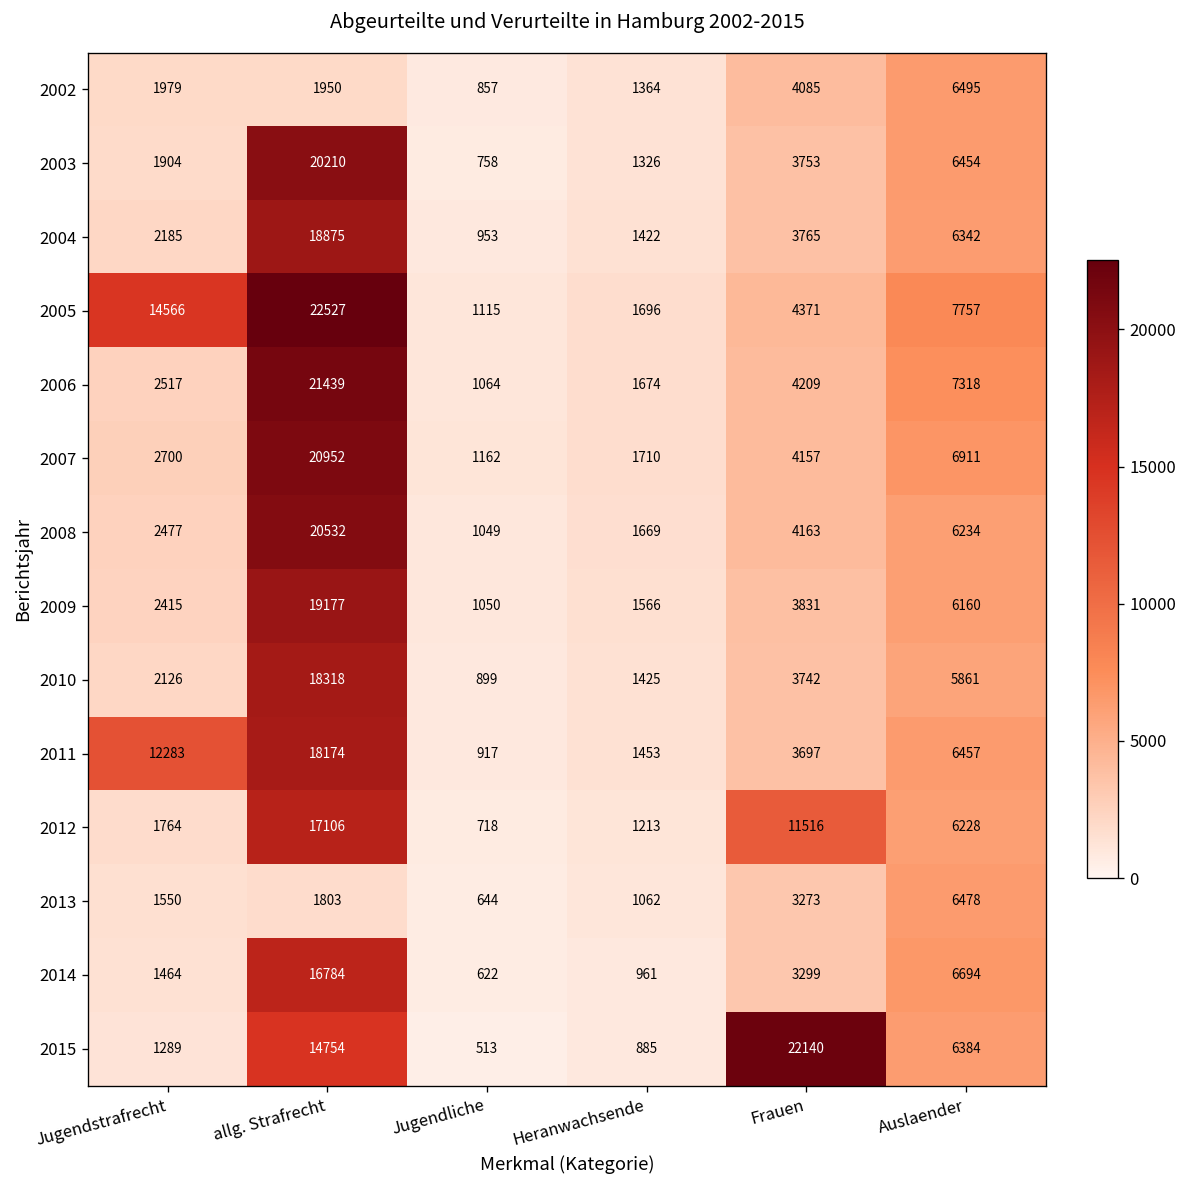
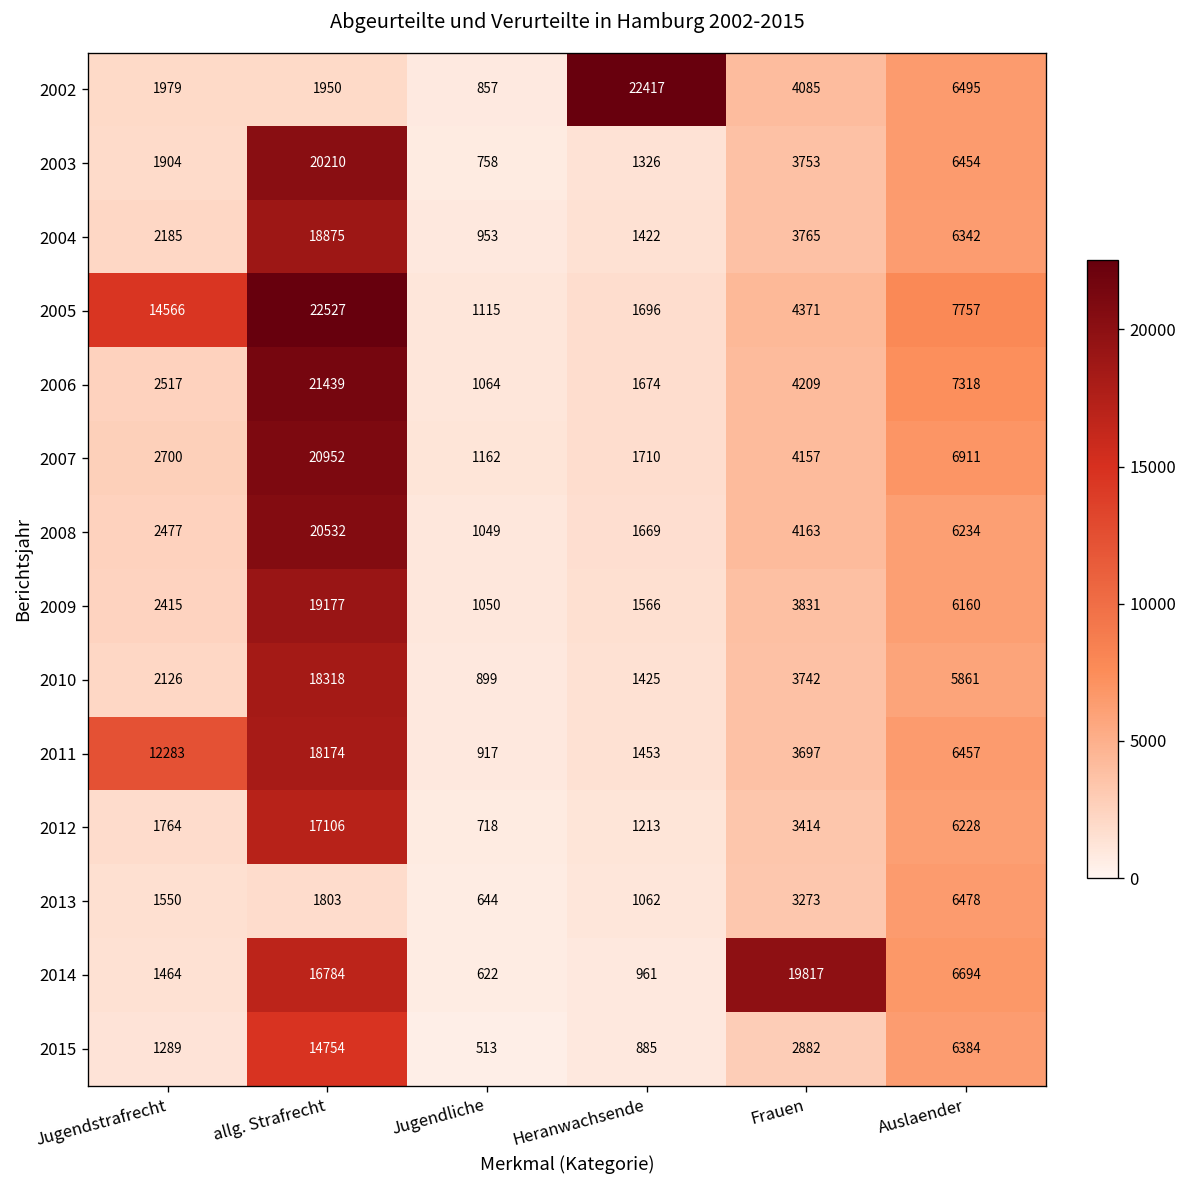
  {
    "2002": {
      "Jugendstrafrecht": 1979,
      "allg. Strafrecht": 1950,
      "Jugendliche": 857,
-     "Heranwachsende": 1364,
+     "Heranwachsende": 22417,
      "Frauen": 4085,
      "Auslaender": 6495
    },
    "2003": {
      "Jugendstrafrecht": 1904,
      "allg. Strafrecht": 20210,
      "Jugendliche": 758,
      "Heranwachsende": 1326,
      "Frauen": 3753,
      "Auslaender": 6454
    },
    "2004": {
      "Jugendstrafrecht": 2185,
      "allg. Strafrecht": 18875,
      "Jugendliche": 953,
      "Heranwachsende": 1422,
      "Frauen": 3765,
      "Auslaender": 6342
    },
    "2005": {
      "Jugendstrafrecht": 14566,
      "allg. Strafrecht": 22527,
      "Jugendliche": 1115,
      "Heranwachsende": 1696,
      "Frauen": 4371,
      "Auslaender": 7757
    },
    "2006": {
      "Jugendstrafrecht": 2517,
      "allg. Strafrecht": 21439,
      "Jugendliche": 1064,
      "Heranwachsende": 1674,
      "Frauen": 4209,
      "Auslaender": 7318
    },
    "2007": {
      "Jugendstrafrecht": 2700,
      "allg. Strafrecht": 20952,
      "Jugendliche": 1162,
      "Heranwachsende": 1710,
      "Frauen": 4157,
      "Auslaender": 6911
    },
    "2008": {
      "Jugendstrafrecht": 2477,
      "allg. Strafrecht": 20532,
      "Jugendliche": 1049,
      "Heranwachsende": 1669,
      "Frauen": 4163,
      "Auslaender": 6234
    },
    "2009": {
      "Jugendstrafrecht": 2415,
      "allg. Strafrecht": 19177,
      "Jugendliche": 1050,
      "Heranwachsende": 1566,
      "Frauen": 3831,
      "Auslaender": 6160
    },
    "2010": {
      "Jugendstrafrecht": 2126,
      "allg. Strafrecht": 18318,
      "Jugendliche": 899,
      "Heranwachsende": 1425,
      "Frauen": 3742,
      "Auslaender": 5861
    },
    "2011": {
      "Jugendstrafrecht": 12283,
      "allg. Strafrecht": 18174,
      "Jugendliche": 917,
      "Heranwachsende": 1453,
      "Frauen": 3697,
      "Auslaender": 6457
    },
    "2012": {
      "Jugendstrafrecht": 1764,
      "allg. Strafrecht": 17106,
      "Jugendliche": 718,
      "Heranwachsende": 1213,
-     "Frauen": 11516,
+     "Frauen": 3414,
      "Auslaender": 6228
    },
    "2013": {
      "Jugendstrafrecht": 1550,
      "allg. Strafrecht": 1803,
      "Jugendliche": 644,
      "Heranwachsende": 1062,
      "Frauen": 3273,
      "Auslaender": 6478
    },
    "2014": {
      "Jugendstrafrecht": 1464,
      "allg. Strafrecht": 16784,
      "Jugendliche": 622,
      "Heranwachsende": 961,
-     "Frauen": 3299,
+     "Frauen": 19817,
      "Auslaender": 6694
    },
    "2015": {
      "Jugendstrafrecht": 1289,
      "allg. Strafrecht": 14754,
      "Jugendliche": 513,
      "Heranwachsende": 885,
-     "Frauen": 22140,
+     "Frauen": 2882,
      "Auslaender": 6384
    }
  }
